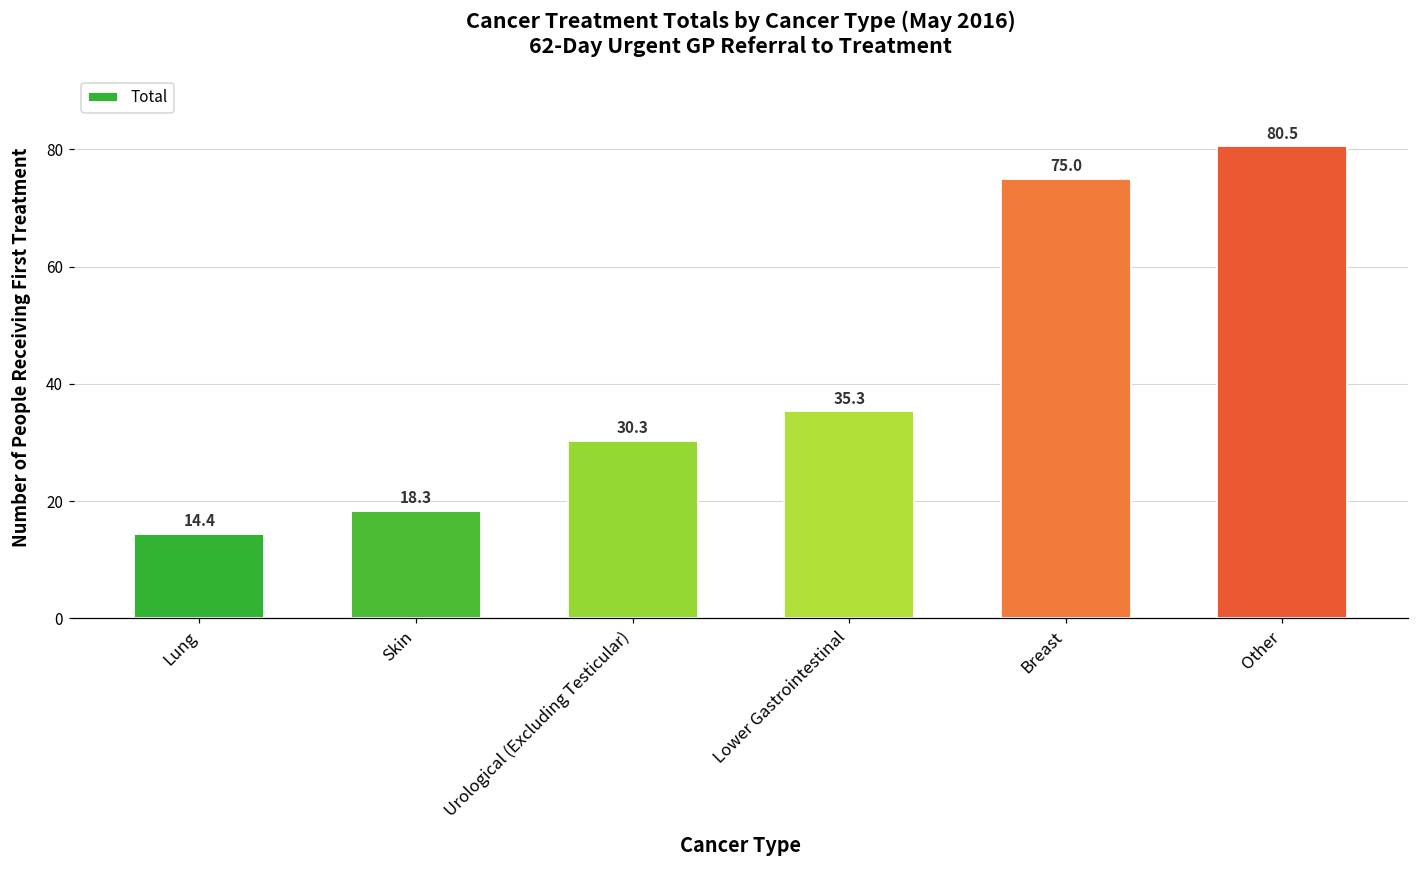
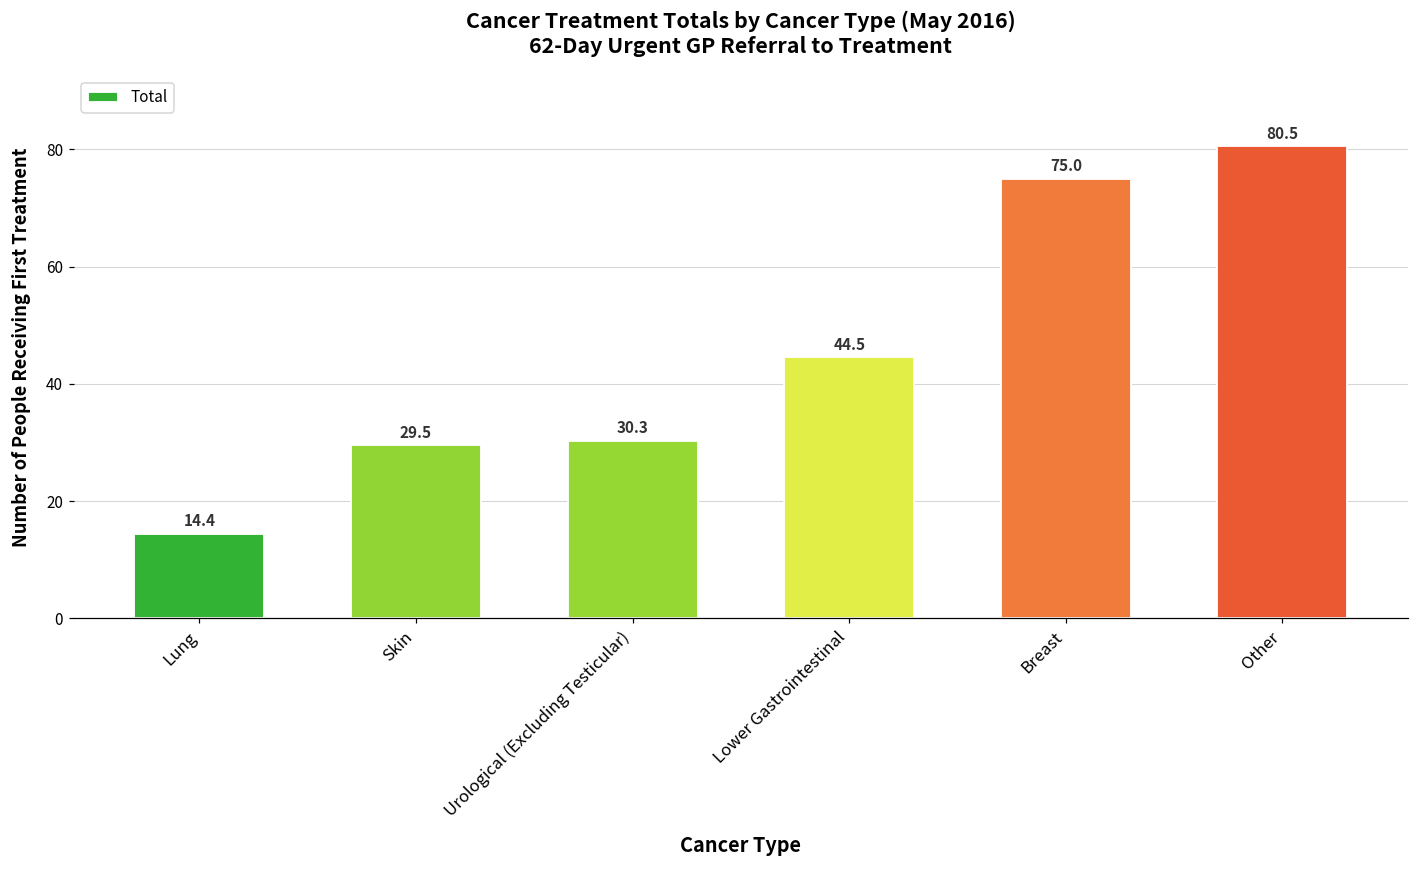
  {
    "Lung": 14.4,
-   "Skin": 18.3,
+   "Skin": 29.5,
    "Urological (Excluding Testicular)": 30.3,
-   "Lower Gastrointestinal": 35.3,
+   "Lower Gastrointestinal": 44.5,
    "Breast": 75.0,
    "Other": 80.5
  }
